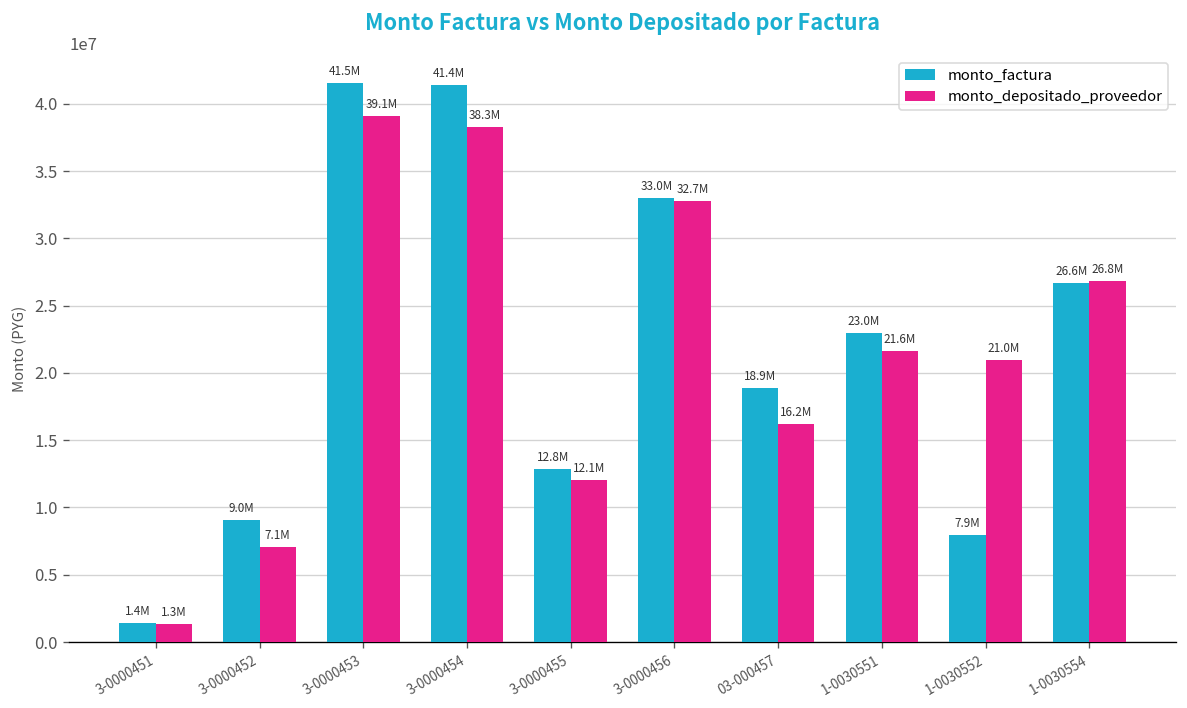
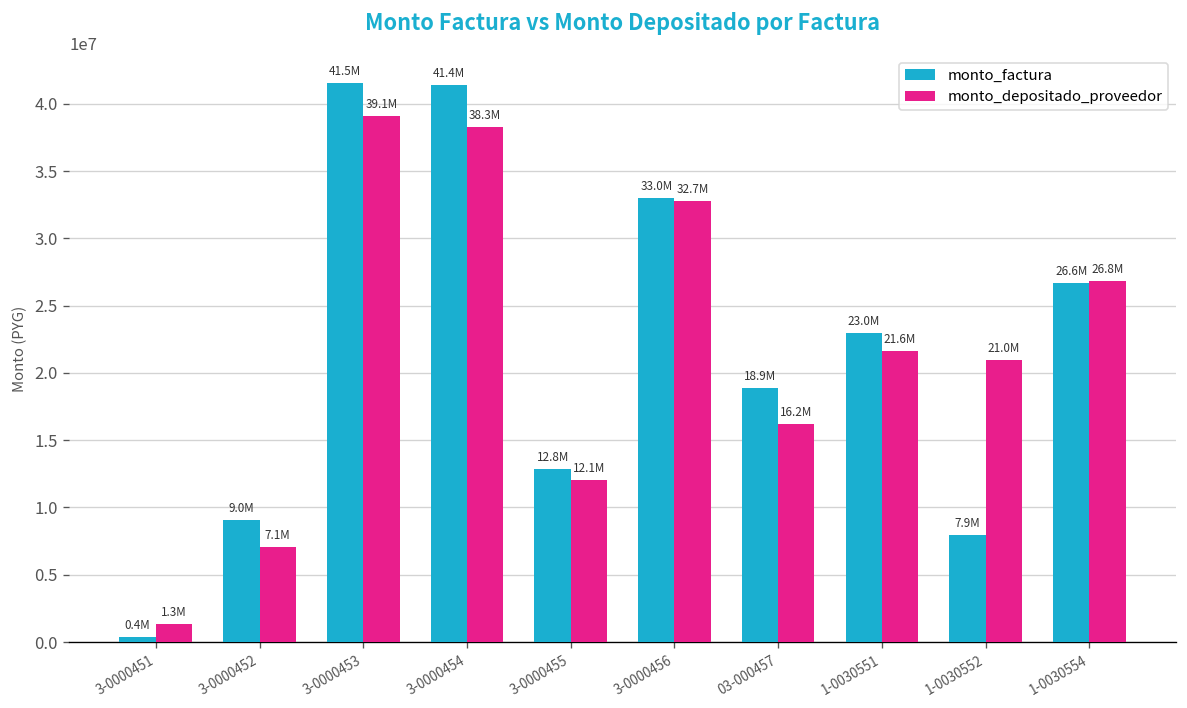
  {
    "monto_factura": {
-     "3-0000451": "1.4M",
+     "3-0000451": "0.4M",
      "3-0000452": "9.0M",
      "3-0000453": "41.5M",
      "3-0000454": "41.4M",
      "3-0000455": "12.8M",
      "3-0000456": "33.0M",
      "03-000457": "18.9M",
      "1-0030551": "23.0M",
      "1-0030552": "7.9M",
      "1-0030554": "26.6M"
    },
    "monto_depositado_proveedor": {
      "3-0000451": "1.3M",
      "3-0000452": "7.1M",
      "3-0000453": "39.1M",
      "3-0000454": "38.3M",
      "3-0000455": "12.1M",
      "3-0000456": "32.7M",
      "03-000457": "16.2M",
      "1-0030551": "21.6M",
      "1-0030552": "21.0M",
      "1-0030554": "26.8M"
    }
  }
